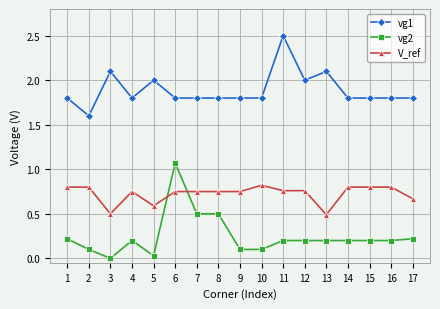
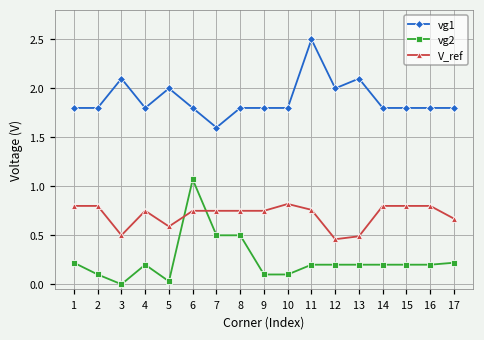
  {
    "vg1": {
      "1": 1.8,
-     "2": 1.6,
+     "2": 1.8,
      "3": 2.1,
      "4": 1.8,
      "5": 2.0,
      "6": 1.8,
-     "7": 1.8,
+     "7": 1.6,
      "8": 1.8,
      "9": 1.8,
      "10": 1.8,
      "11": 2.5,
      "12": 2.0,
      "13": 2.1,
      "14": 1.8,
      "15": 1.8,
      "16": 1.8,
      "17": 1.8
    },
    "vg2": {
      "1": 0.2,
      "2": 0.1,
      "3": 0.0,
      "4": 0.2,
      "5": 0.0,
      "6": 1.1,
      "7": 0.5,
      "8": 0.5,
      "9": 0.1,
      "10": 0.1,
      "11": 0.2,
      "12": 0.2,
      "13": 0.2,
      "14": 0.2,
      "15": 0.2,
      "16": 0.2,
      "17": 0.2
    },
    "V_ref": {
      "1": 0.8,
      "2": 0.8,
      "3": 0.5,
      "4": 0.8,
      "5": 0.6,
      "6": 0.8,
      "7": 0.8,
      "8": 0.8,
      "9": 0.8,
      "10": 0.8,
      "11": 0.8,
-     "12": 0.8,
+     "12": 0.5,
      "13": 0.5,
      "14": 0.8,
      "15": 0.8,
      "16": 0.8,
      "17": 0.7
    }
  }
